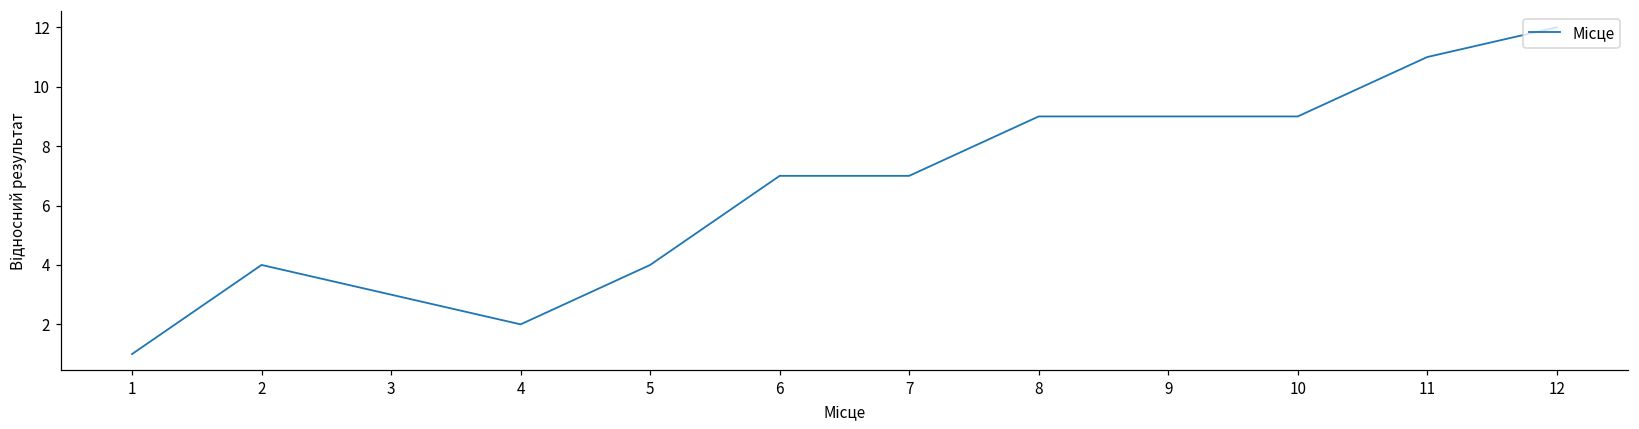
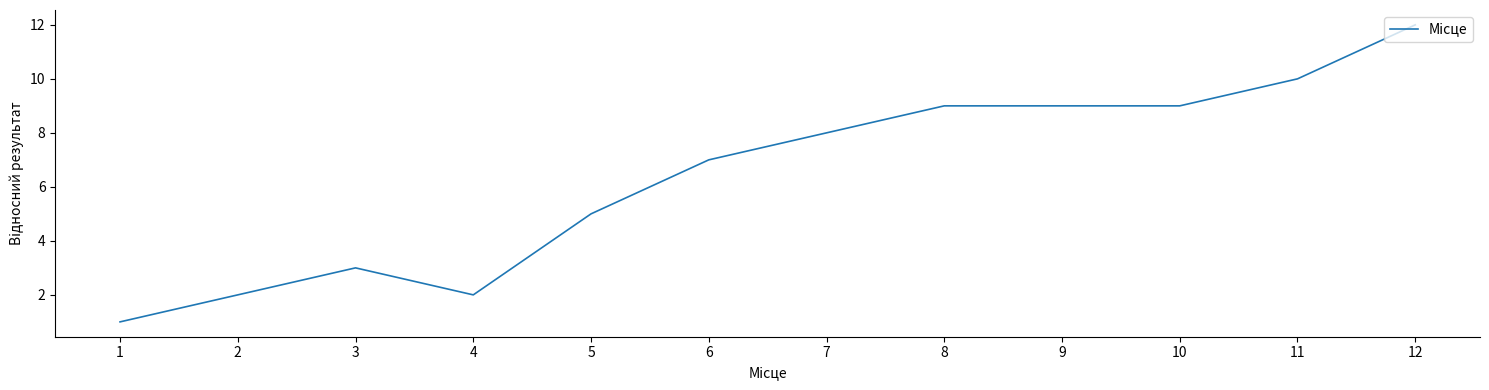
  {
    "1": 1,
-   "2": 4,
+   "2": 2,
    "3": 3,
    "4": 2,
-   "5": 4,
+   "5": 5,
    "6": 7,
-   "7": 7,
+   "7": 8,
    "8": 9,
    "9": 9,
    "10": 9,
-   "11": 11
+   "11": 10
  }
